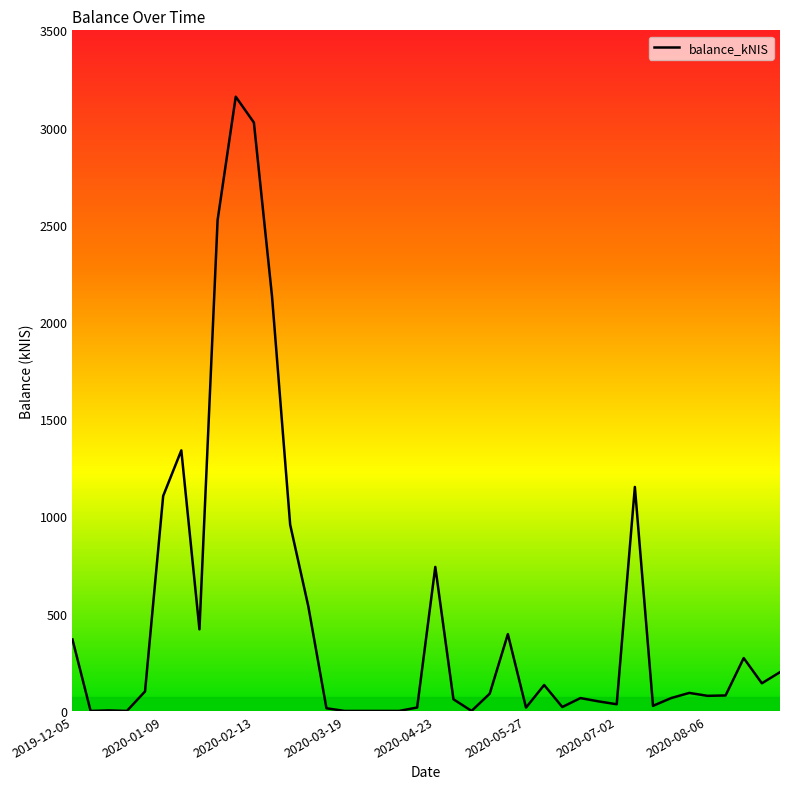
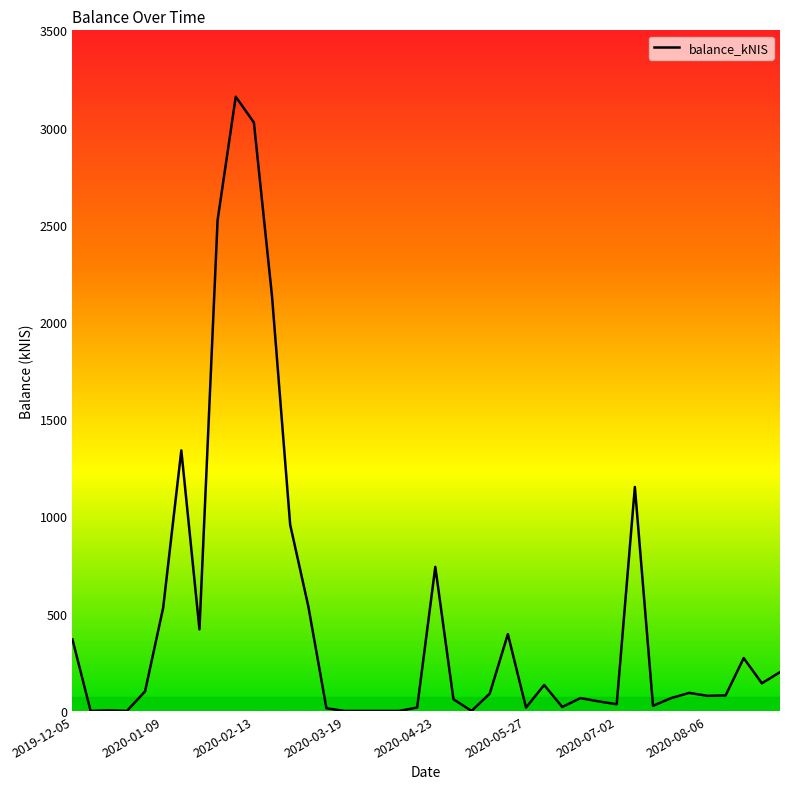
  {
    "2019-12-05": 370,
-   "2020-01-09": 1110,
+   "2020-01-09": 530,
    "2020-02-13": 3030,
    "2020-04-23": 740,
    "2020-08-06": 80
  }
